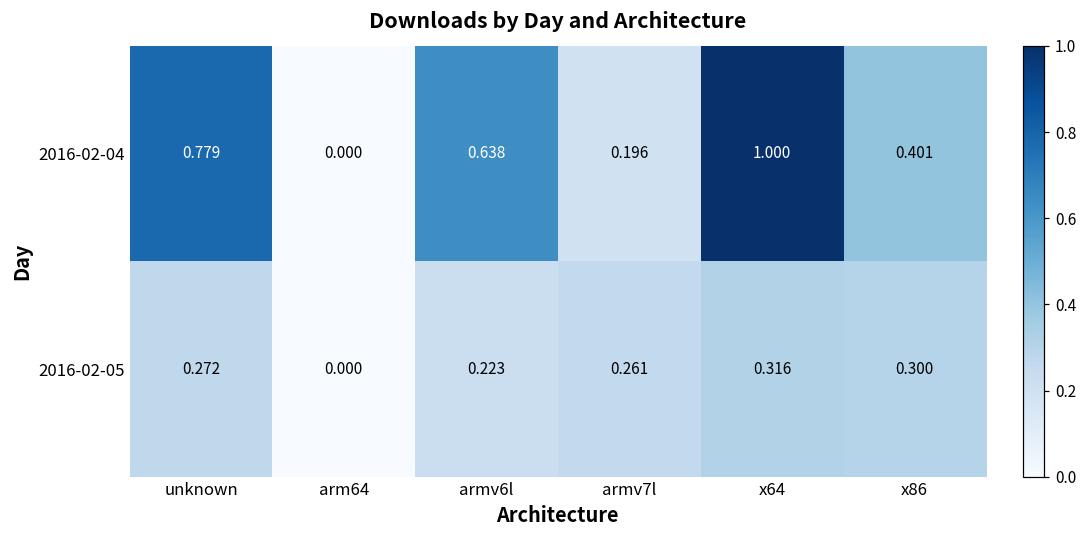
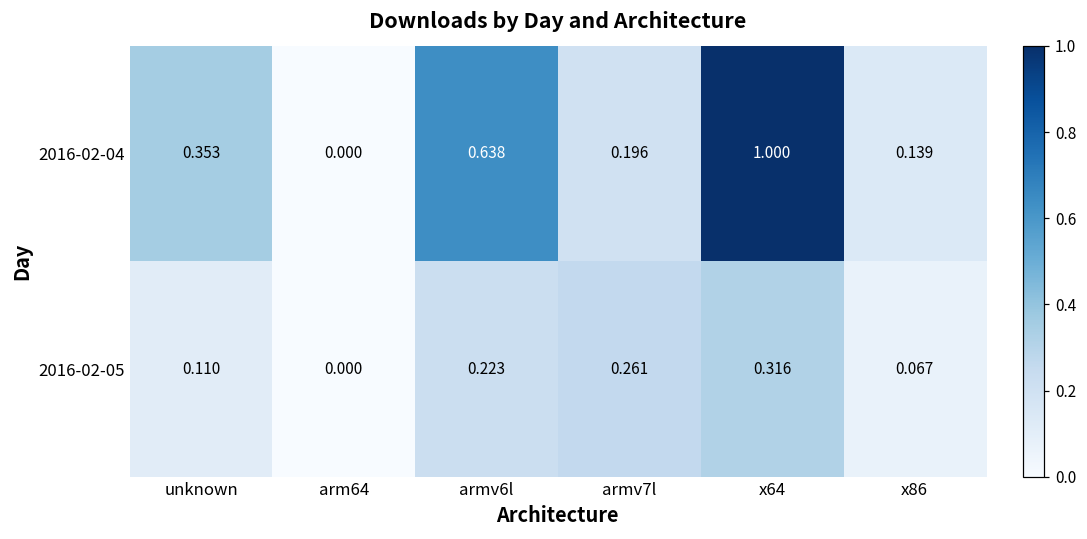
  {
    "2016-02-04": {
-     "unknown": 0.779,
+     "unknown": 0.353,
      "arm64": 0.000,
      "armv6l": 0.638,
      "armv7l": 0.196,
      "x64": 1.000,
-     "x86": 0.401
+     "x86": 0.139
    },
    "2016-02-05": {
-     "unknown": 0.272,
+     "unknown": 0.110,
      "arm64": 0.000,
      "armv6l": 0.223,
      "armv7l": 0.261,
      "x64": 0.316,
-     "x86": 0.300
+     "x86": 0.067
    }
  }
